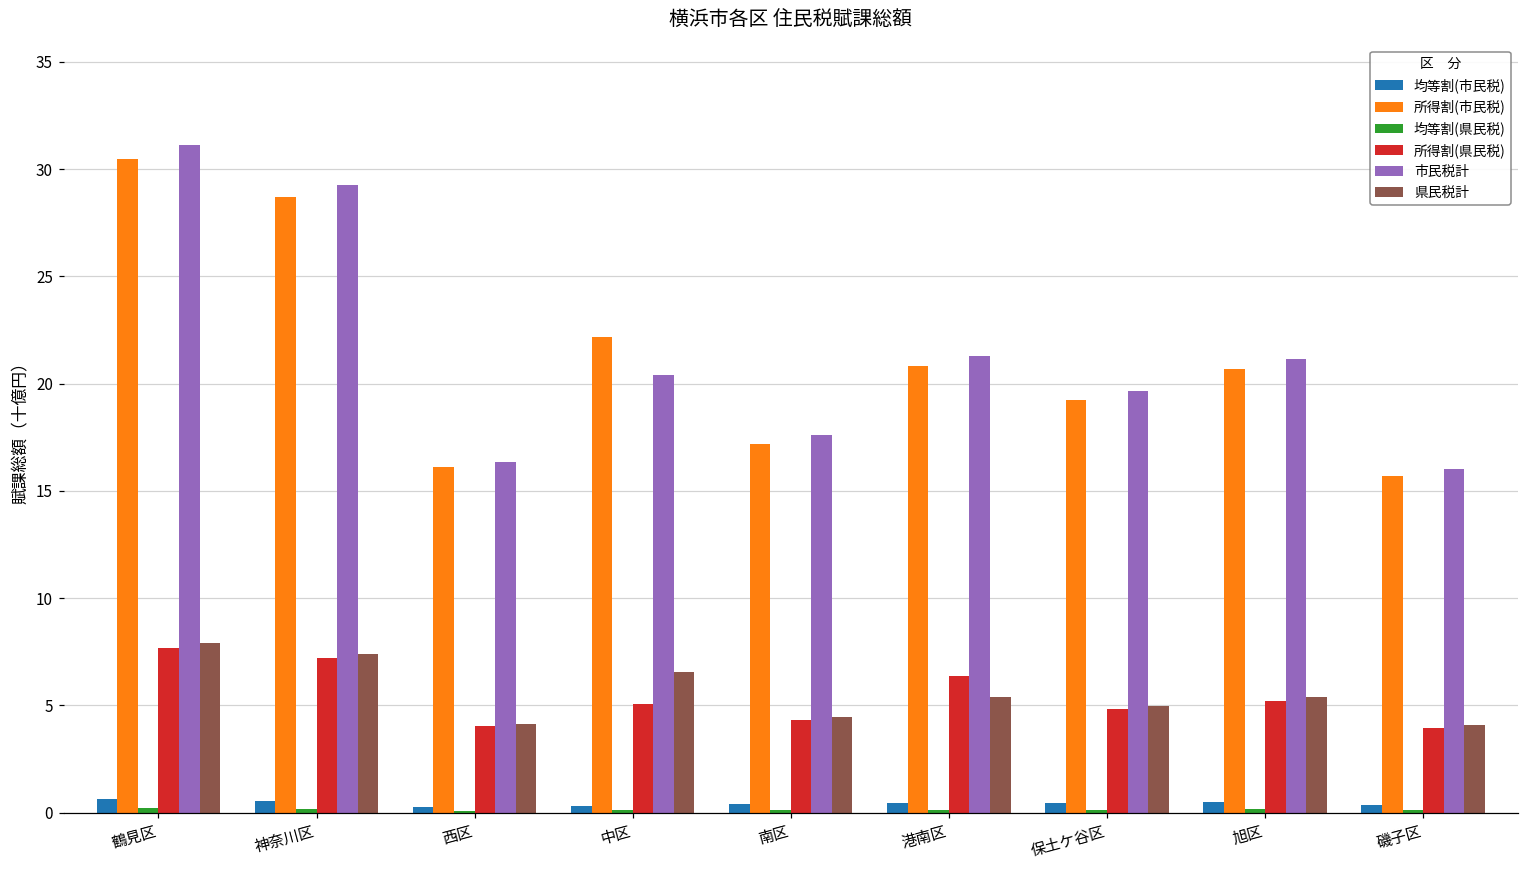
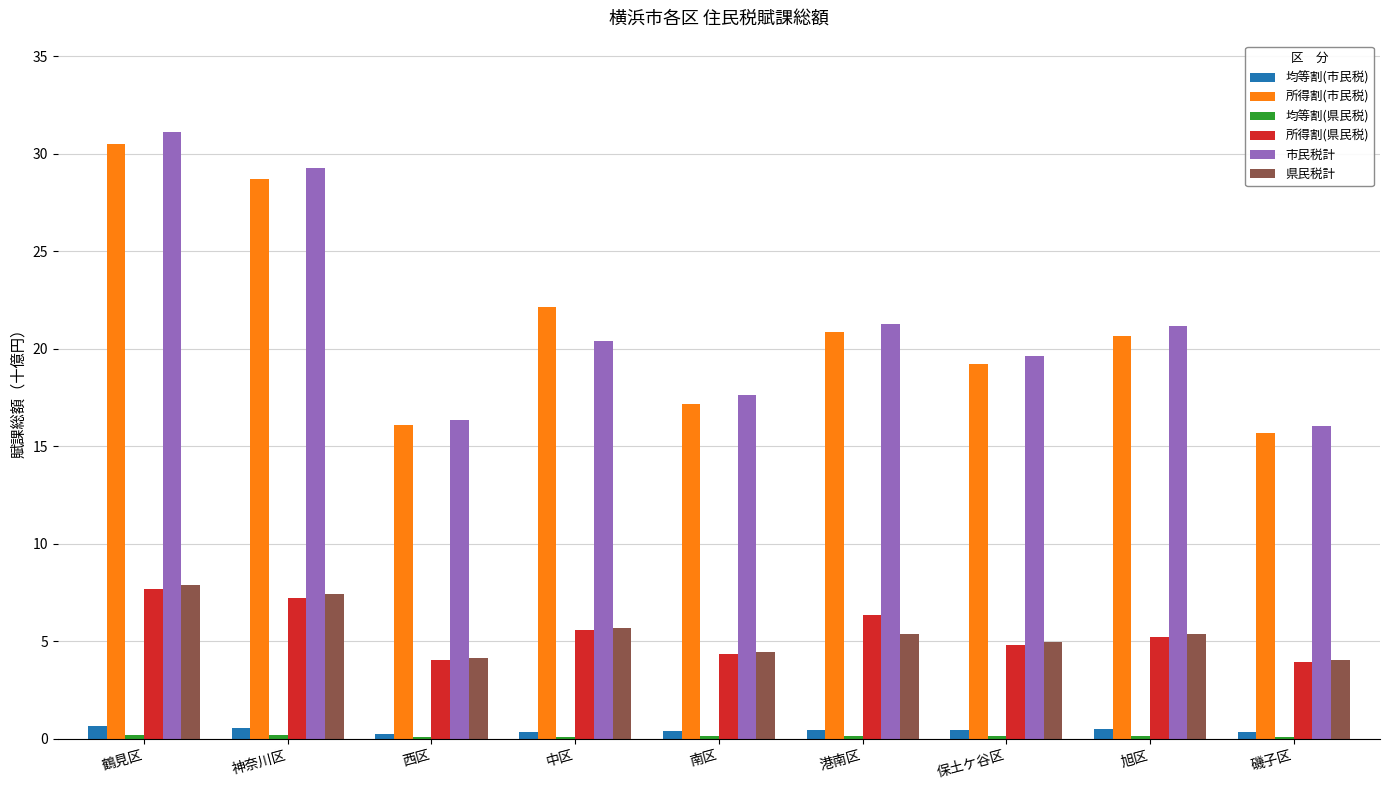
  {
    "均等割(市民税)": {
      "鶴見区": 0.7,
      "神奈川区": 0.6,
      "西区": 0.2,
      "中区": 0.3,
      "南区": 0.4,
      "港南区": 0.4,
      "保土ケ谷区": 0.4,
      "旭区": 0.5,
      "磯子区": 0.3
    },
    "所得割(市民税)": {
      "鶴見区": 30.5,
      "神奈川区": 28.7,
      "西区": 16.1,
      "中区": 22.2,
      "南区": 17.2,
      "港南区": 20.8,
      "保土ケ谷区": 19.2,
      "旭区": 20.7,
      "磯子区": 15.7
    },
    "均等割(県民税)": {
      "鶴見区": 0.2,
      "神奈川区": 0.2,
      "南区": 0.1,
      "港南区": 0.1,
      "保土ケ谷区": 0.1,
      "旭区": 0.2
    },
    "所得割(県民税)": {
      "鶴見区": 7.7,
      "神奈川区": 7.2,
      "西区": 4.1,
-     "中区": 5.0,
+     "中区": 5.6,
      "南区": 4.3,
      "港南区": 6.4,
      "保土ケ谷区": 4.8,
      "旭区": 5.2,
      "磯子区": 3.9
    },
    "市民税計": {
      "鶴見区": 31.1,
      "神奈川区": 29.3,
      "西区": 16.3,
      "中区": 20.4,
      "南区": 17.6,
      "港南区": 21.3,
      "保土ケ谷区": 19.7,
      "旭区": 21.2,
      "磯子区": 16.0
    },
    "県民税計": {
      "鶴見区": 7.9,
      "神奈川区": 7.4,
      "西区": 4.1,
-     "中区": 6.5,
+     "中区": 5.7,
      "南区": 4.5,
      "港南区": 5.4,
      "保土ケ谷区": 5.0,
      "旭区": 5.4,
      "磯子区": 4.1
    }
  }
